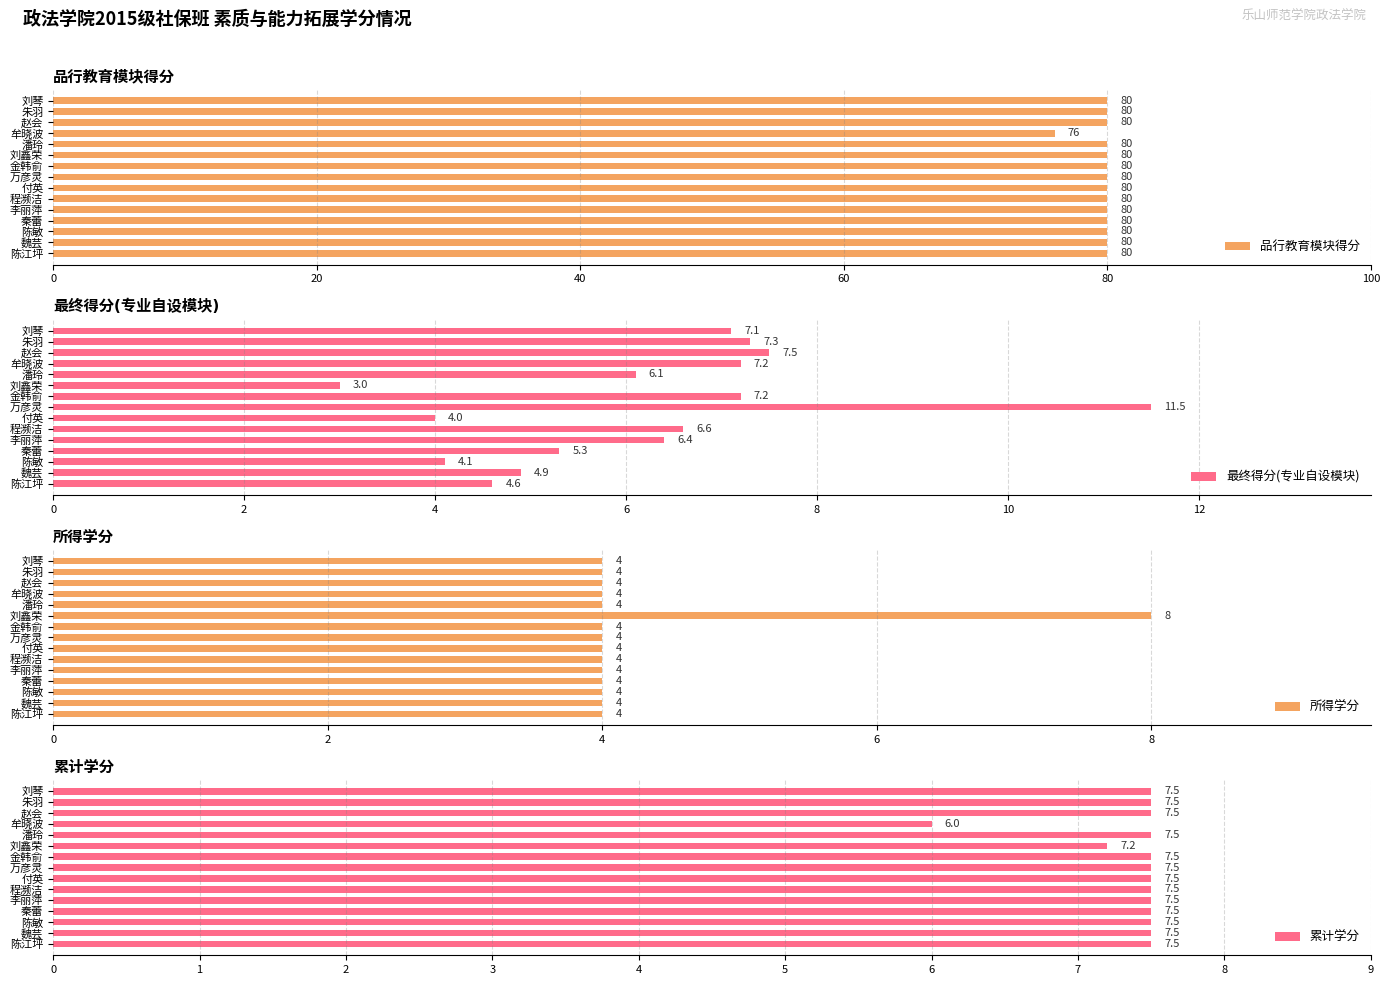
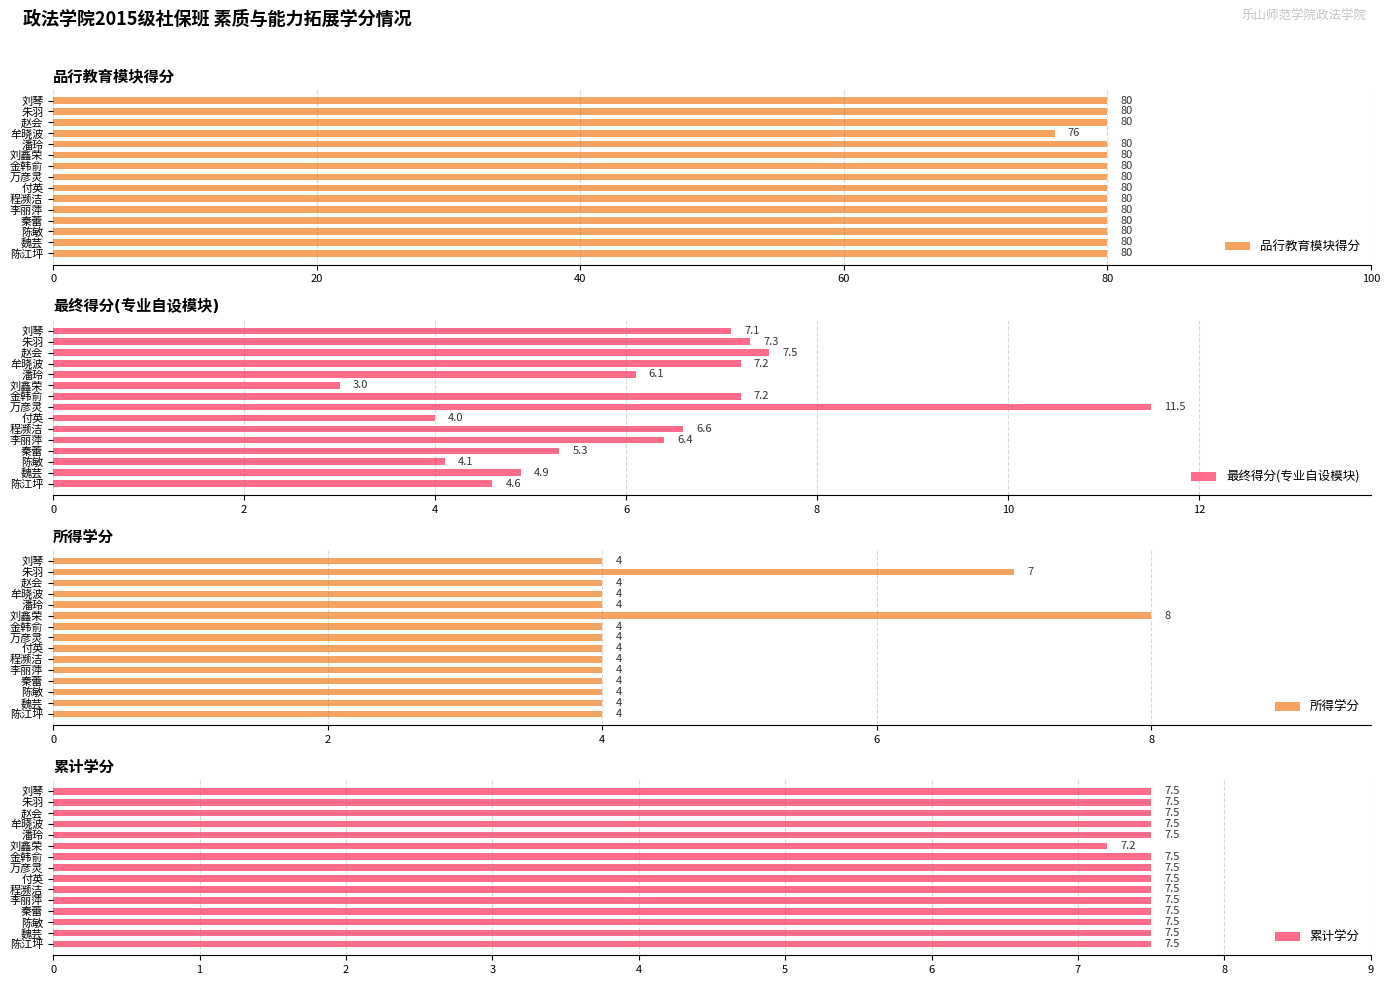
  {
    "品行教育模块得分": {
      "刘琴": 80,
      "朱羽": 80,
      "赵会": 80,
      "牟晓波": 76,
      "潘玲": 80,
      "刘鑫荣": 80,
      "金韩俞": 80,
      "万彦灵": 80,
      "付英": 80,
      "程濒洁": 80,
      "李丽萍": 80,
      "秦蕾": 80,
      "陈敏": 80,
      "魏芸": 80,
      "陈江坪": 80
    },
    "最终得分(专业自设模块)": {
      "刘琴": 7.1,
      "朱羽": 7.3,
      "赵会": 7.5,
      "牟晓波": 7.2,
      "潘玲": 6.1,
      "刘鑫荣": 3.0,
      "金韩俞": 7.2,
      "万彦灵": 11.5,
      "付英": 4.0,
      "程濒洁": 6.6,
      "李丽萍": 6.4,
      "秦蕾": 5.3,
      "陈敏": 4.1,
      "魏芸": 4.9,
      "陈江坪": 4.6
    },
    "所得学分": {
      "刘琴": 4,
-     "朱羽": 4,
+     "朱羽": 7,
      "赵会": 4,
      "牟晓波": 4,
      "潘玲": 4,
      "刘鑫荣": 8,
      "金韩俞": 4,
      "万彦灵": 4,
      "付英": 4,
      "程濒洁": 4,
      "李丽萍": 4,
      "秦蕾": 4,
      "陈敏": 4,
      "魏芸": 4,
      "陈江坪": 4
    },
    "累计学分": {
      "刘琴": 7.5,
      "朱羽": 7.5,
      "赵会": 7.5,
-     "牟晓波": 6.0,
+     "牟晓波": 7.5,
      "潘玲": 7.5,
      "刘鑫荣": 7.2,
      "金韩俞": 7.5,
      "万彦灵": 7.5,
      "付英": 7.5,
      "程濒洁": 7.5,
      "李丽萍": 7.5,
      "秦蕾": 7.5,
      "陈敏": 7.5,
      "魏芸": 7.5,
      "陈江坪": 7.5
    }
  }
